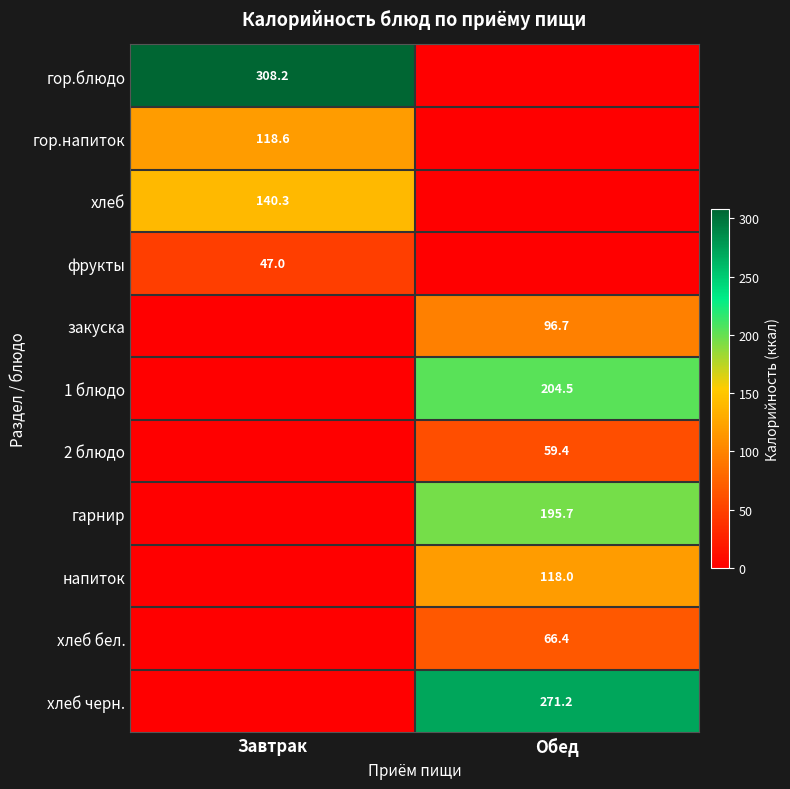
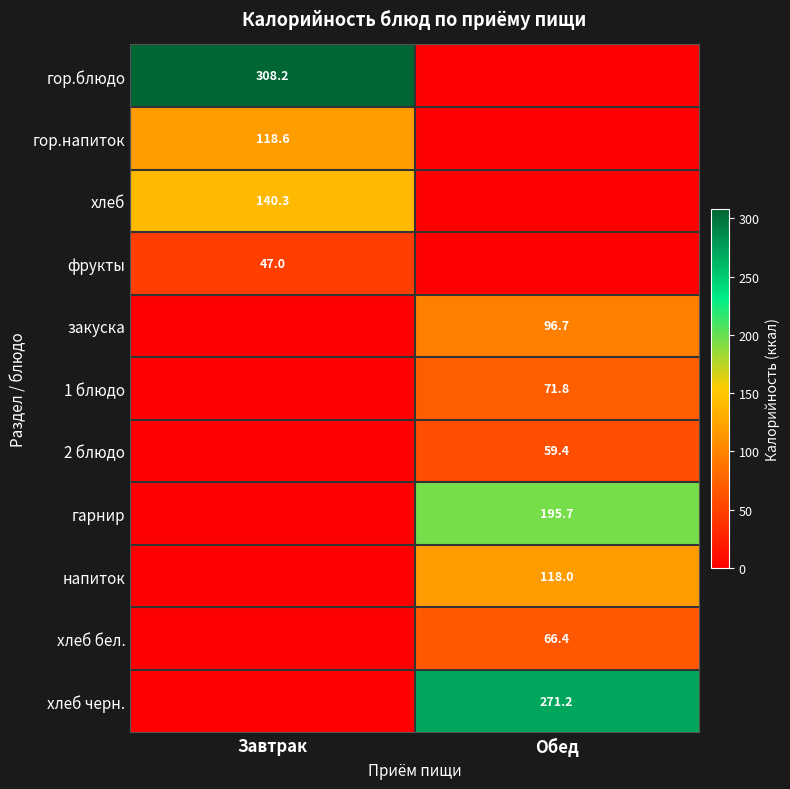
  {
    "гор.блюдо": {
      "Завтрак": 308.2
    },
    "гор.напиток": {
      "Завтрак": 118.6
    },
    "хлеб": {
      "Завтрак": 140.3
    },
    "фрукты": {
      "Завтрак": 47.0
    },
    "закуска": {
      "Обед": 96.7
    },
    "1 блюдо": {
-     "Обед": 204.5
+     "Обед": 71.8
    },
    "2 блюдо": {
      "Обед": 59.4
    },
    "гарнир": {
      "Обед": 195.7
    },
    "напиток": {
      "Обед": 118.0
    },
    "хлеб бел.": {
      "Обед": 66.4
    },
    "хлеб черн.": {
      "Обед": 271.2
    }
  }
